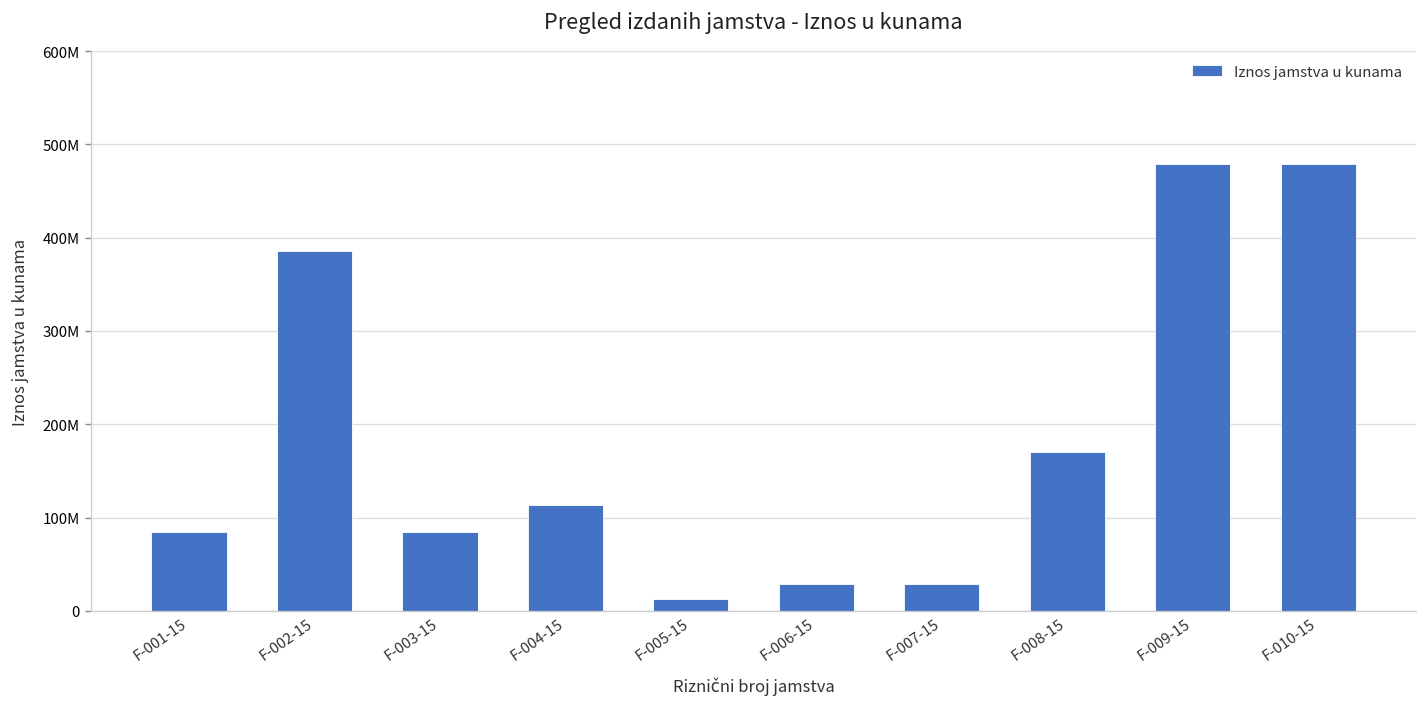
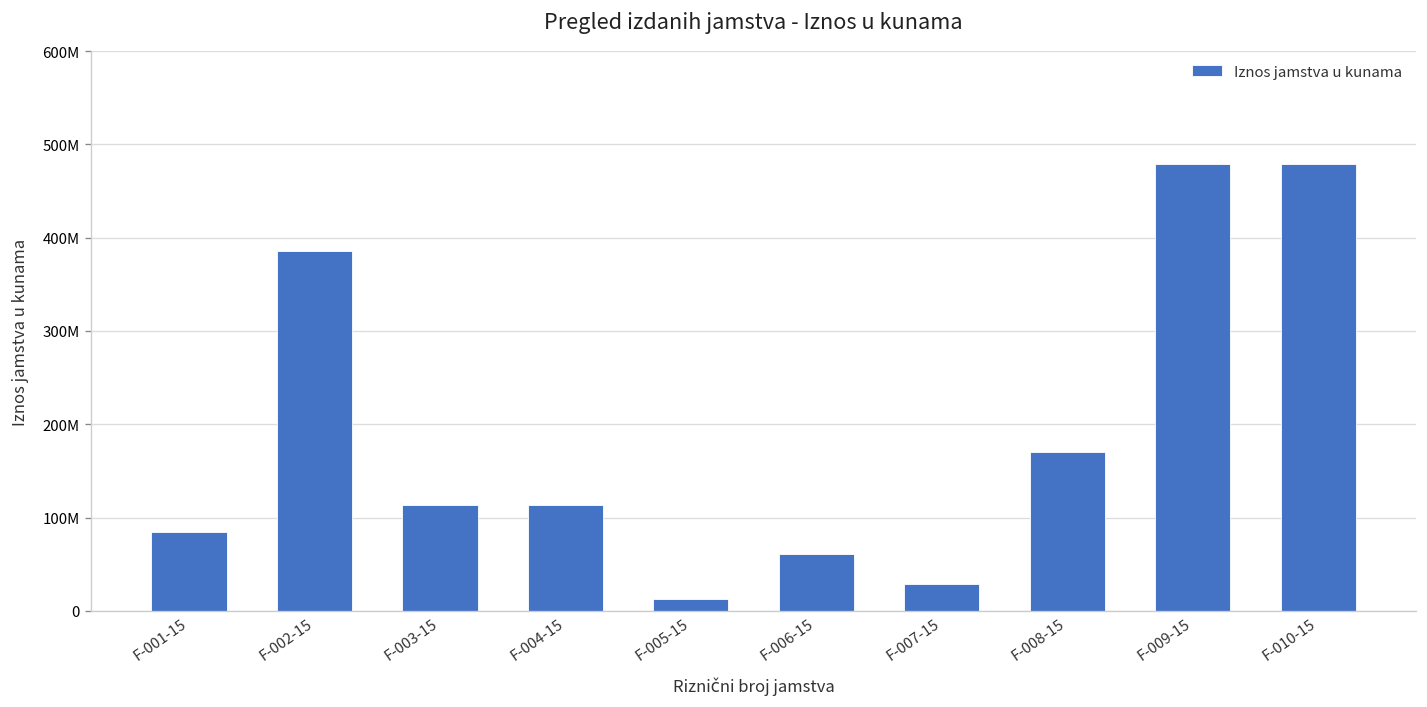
  {
    "F-001-15": 80000000,
    "F-002-15": 390000000,
-   "F-003-15": 80000000,
+   "F-003-15": 110000000,
    "F-004-15": 110000000,
    "F-005-15": 10000000,
-   "F-006-15": 30000000,
+   "F-006-15": 60000000,
    "F-007-15": 30000000,
    "F-008-15": 170000000,
    "F-009-15": 480000000,
    "F-010-15": 480000000
  }
